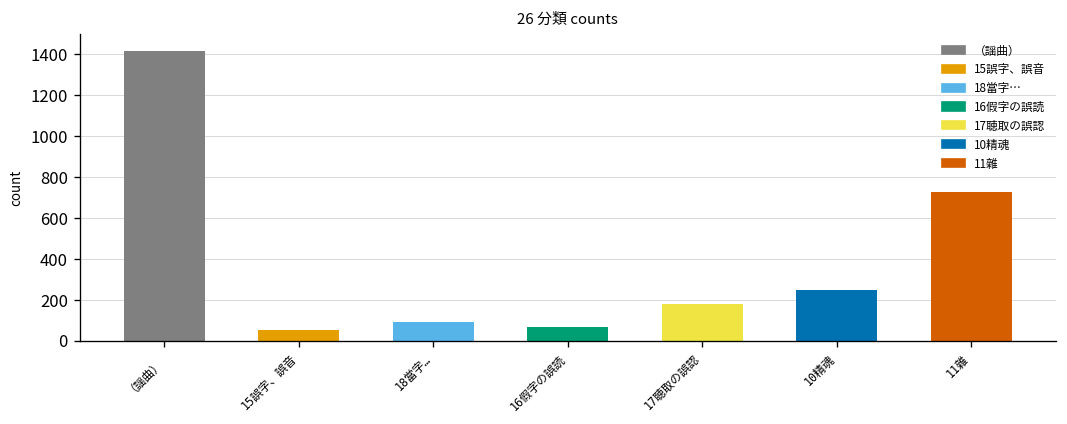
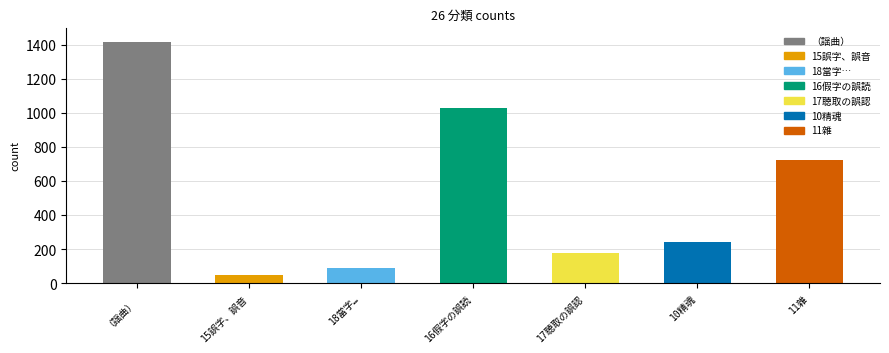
  {
    "15誤字、誤音": {
      "15誤字、誤音": 50
    },
    "18當字…": {
      "18當字…": 90
    },
    "16假字の誤読": {
-     "16假字の誤読": 70
+     "16假字の誤読": 1030
    },
    "17聴取の誤認": {
      "17聴取の誤認": 180
    },
    "10精魂": {
      "10精魂": 250
    },
    "11雜": {
      "11雜": 730
    }
  }
